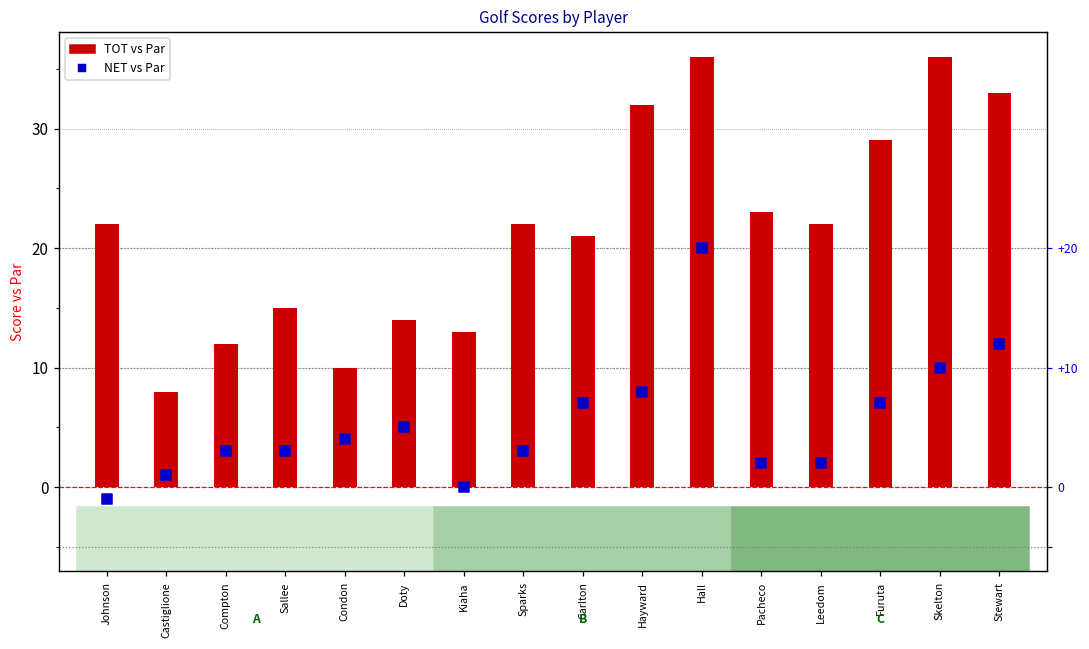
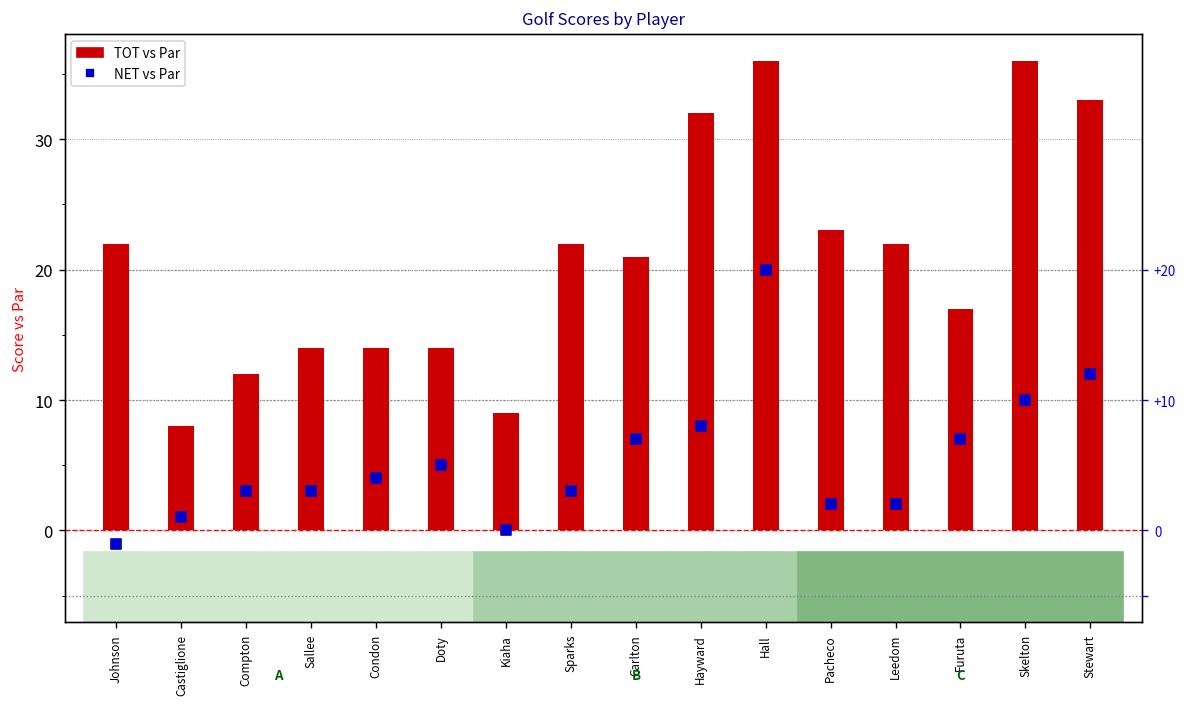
  {
    "TOT vs Par": {
      "Johnson": 22.0,
      "Castiglione": 8.0,
      "Compton": 12.0,
-     "Sallee": 15.0,
-     "Condon": 10.0,
+     "Sallee": 14.0,
+     "Condon": 14.0,
      "Doty": 14.0,
-     "Kiaha": 13.0,
+     "Kiaha": 9.0,
      "Sparks": 22.0,
      "Carlton": 21.0,
      "Hayward": 32.0,
      "Hall": 36.0,
      "Pacheco": 23.0,
      "Leedom": 22.0,
-     "Furuta": 29.0,
+     "Furuta": 17.0,
      "Skelton": 36.0,
      "Stewart": 33.0
    }
  }
